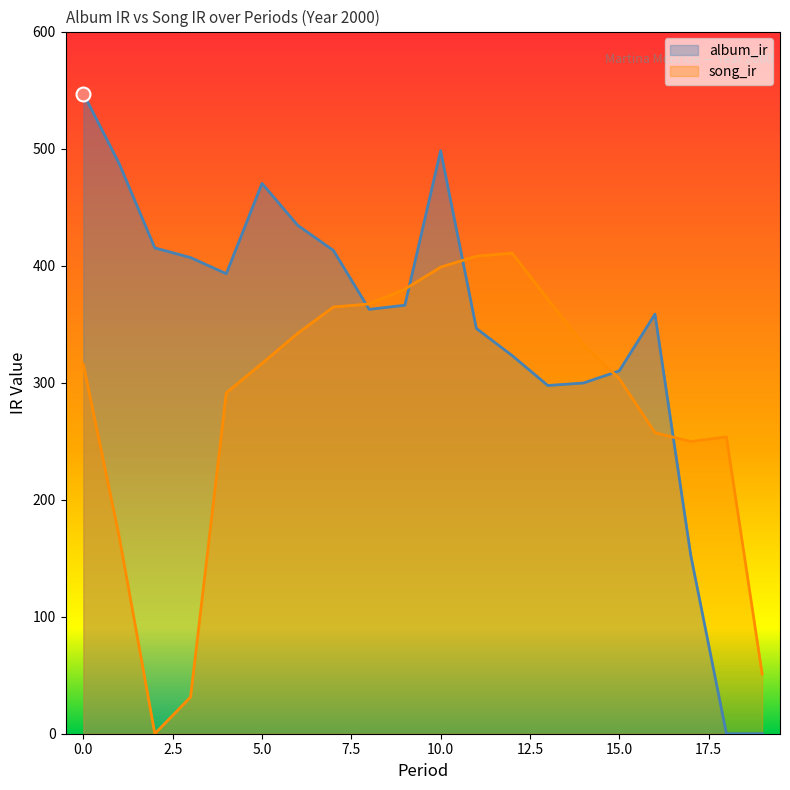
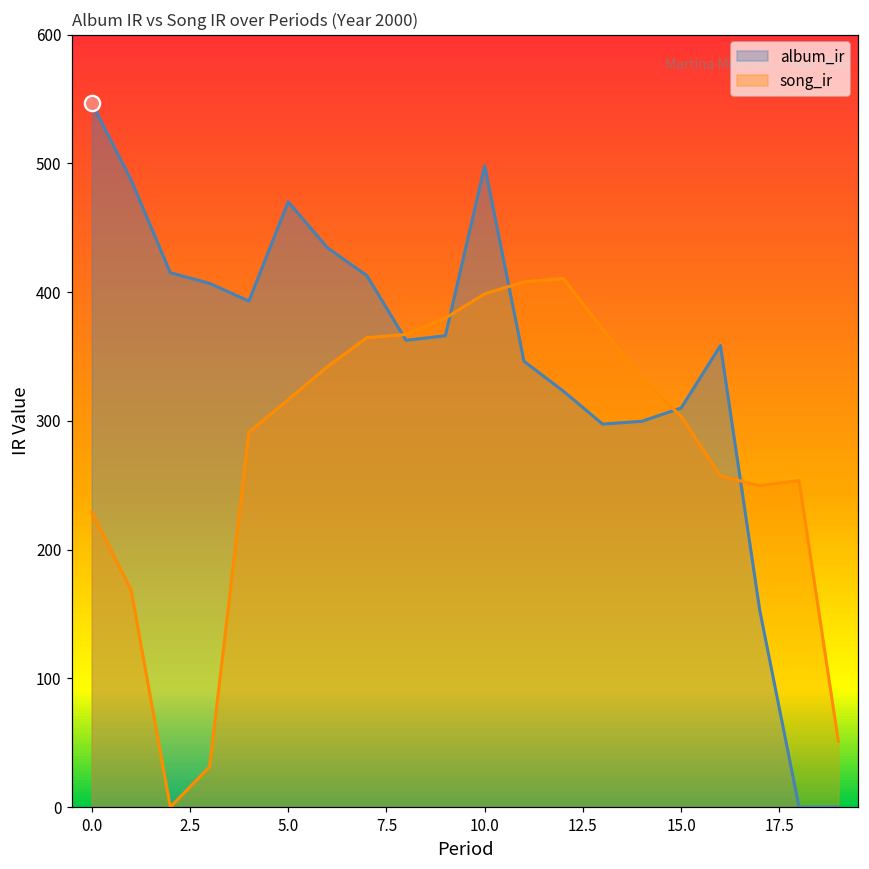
  {
    "album_ir": {
      "5.0": 470,
      "10.0": 498,
      "15.0": 310
    },
    "song_ir": {
-     "0.0": 315,
+     "0.0": 229,
      "5.0": 316,
      "10.0": 399,
      "15.0": 303
    }
  }
